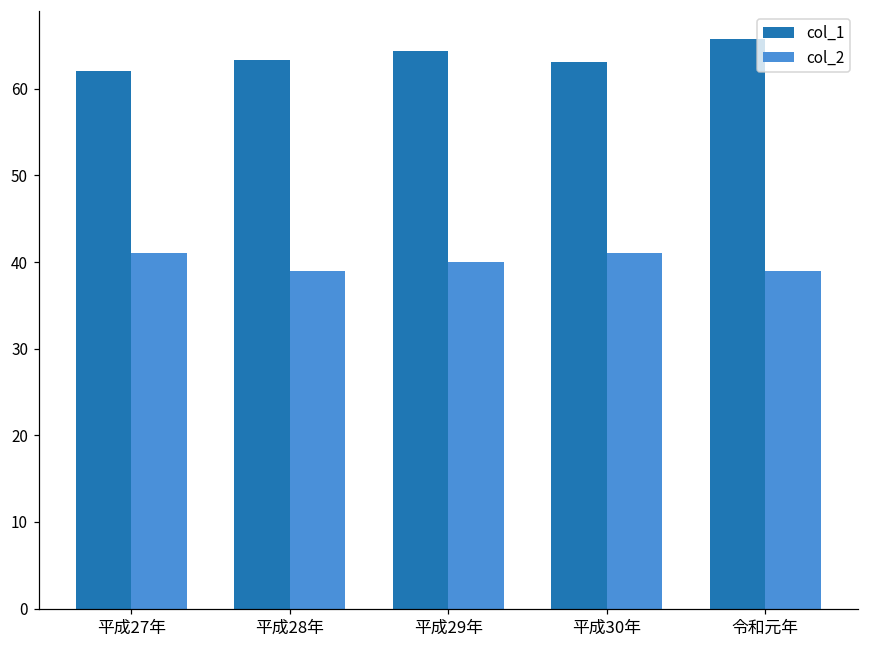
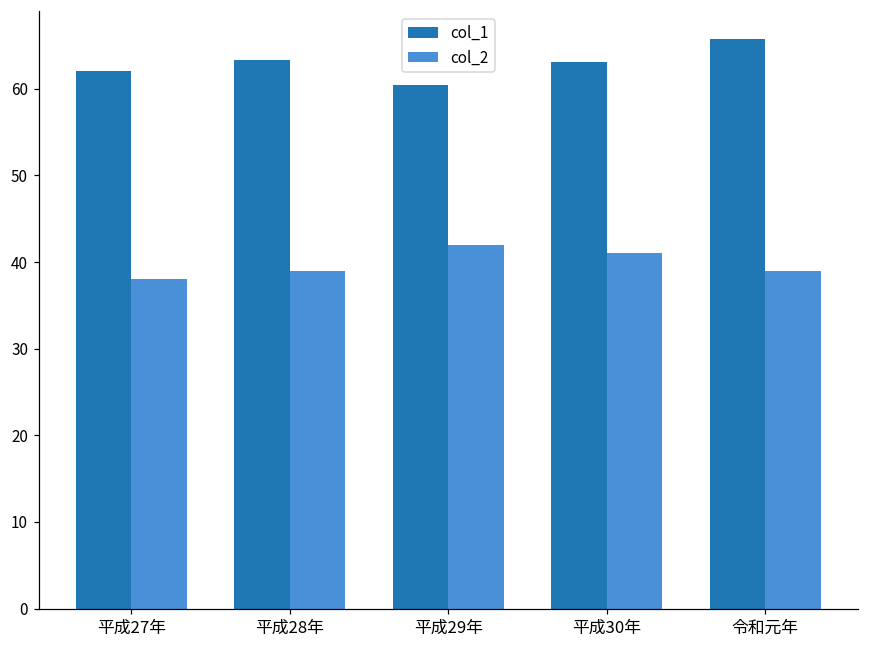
  {
    "col_1": {
      "平成27年": 62,
      "平成28年": 63,
-     "平成29年": 64,
+     "平成29年": 61,
      "平成30年": 63,
      "令和元年": 66
    },
    "col_2": {
-     "平成27年": 41,
+     "平成27年": 38,
      "平成28年": 39,
-     "平成29年": 40,
+     "平成29年": 42,
      "平成30年": 41,
      "令和元年": 39
    }
  }
